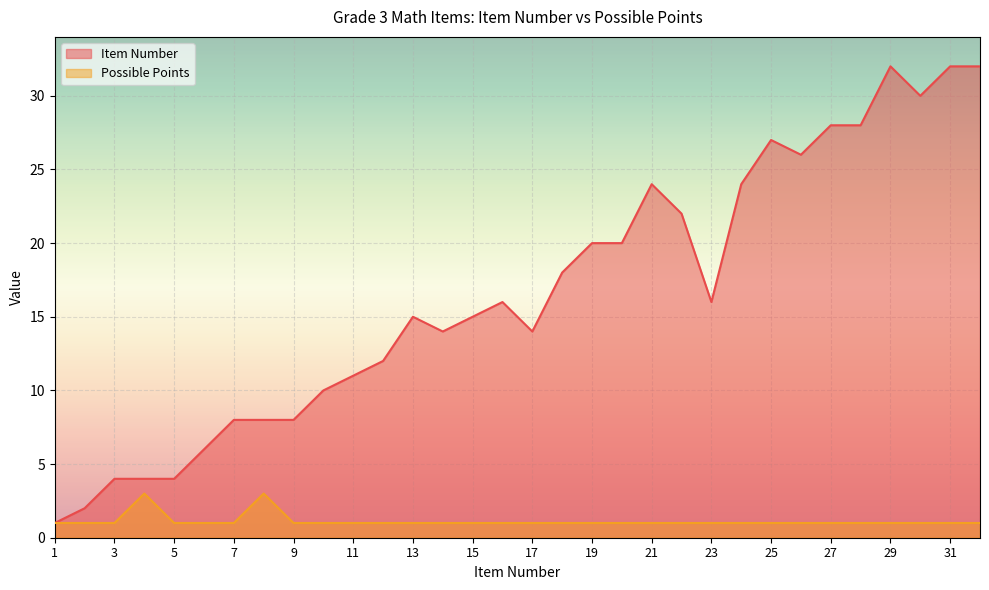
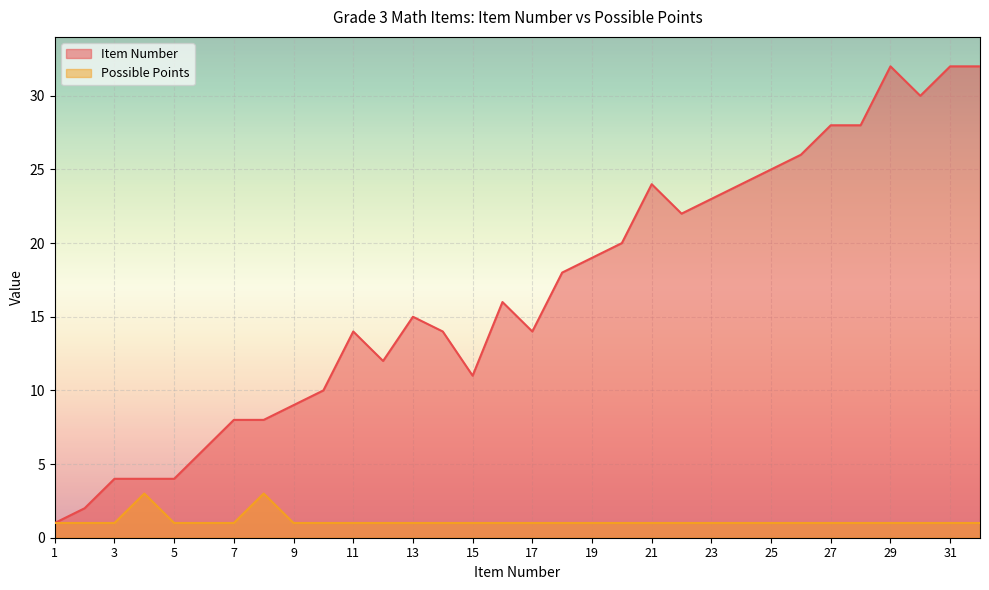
  {
    "Item Number": {
      "3": 4,
      "5": 4,
      "7": 8,
-     "9": 8,
-     "11": 11,
+     "9": 9,
+     "11": 14,
      "13": 15,
-     "15": 15,
+     "15": 11,
      "17": 14,
-     "19": 20,
+     "19": 19,
      "21": 24,
-     "23": 16,
-     "25": 27,
+     "23": 23,
+     "25": 25,
      "27": 28,
      "29": 32,
      "31": 32
    },
    "Possible Points": {
      "3": 1,
      "5": 1,
      "7": 1,
      "9": 1,
      "11": 1,
      "13": 1,
      "15": 1,
      "17": 1,
      "19": 1,
      "21": 1,
      "23": 1,
      "25": 1,
      "27": 1,
      "29": 1,
      "31": 1
    }
  }
